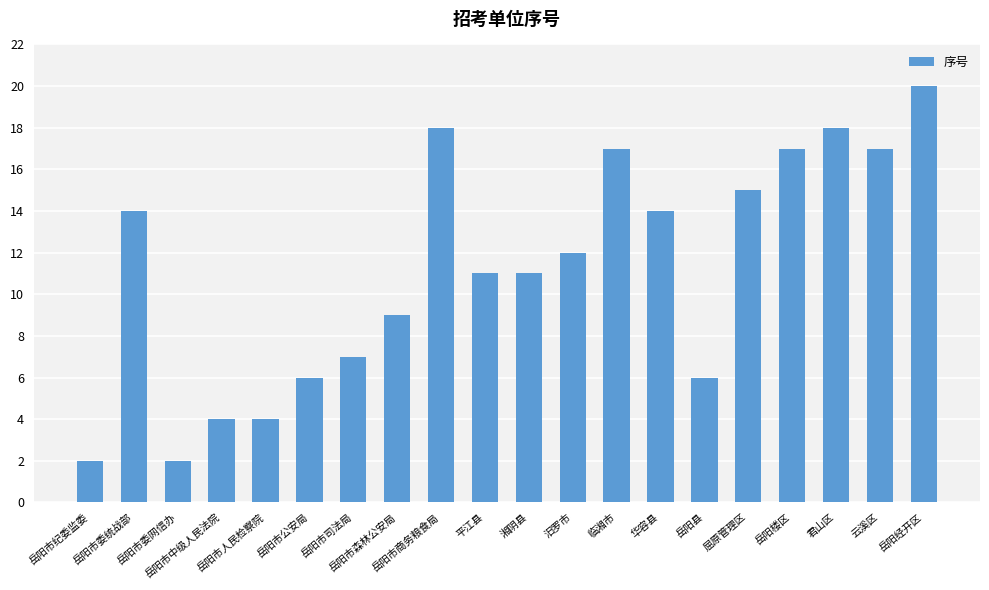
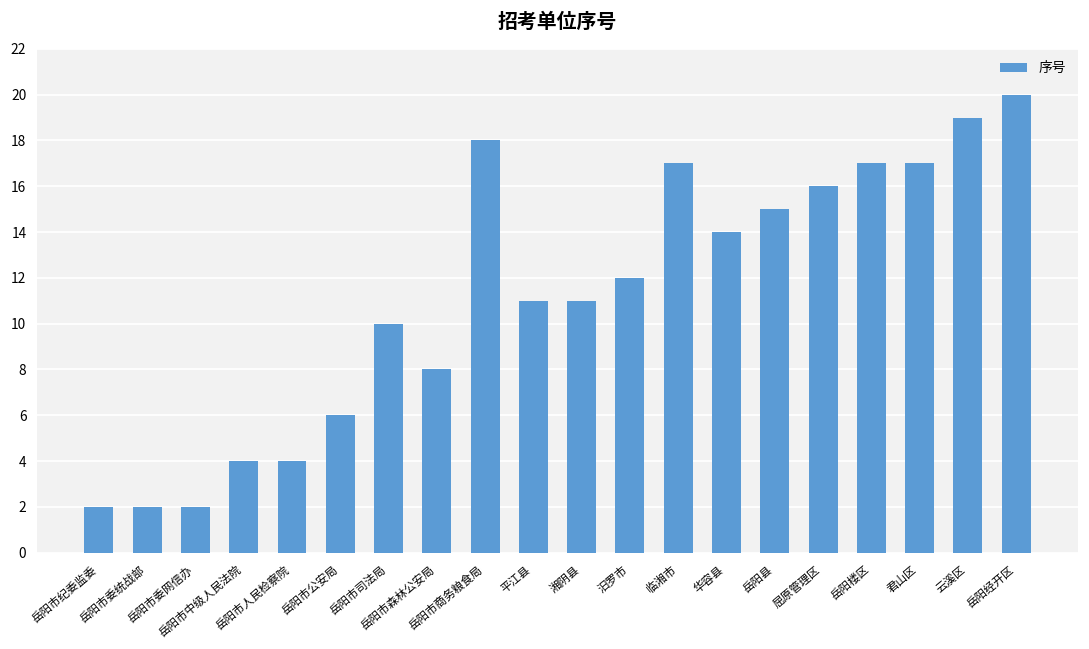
  {
    "岳阳市纪委监委": 2,
-   "岳阳市委统战部": 14,
+   "岳阳市委统战部": 2,
    "岳阳市委网信办": 2,
    "岳阳市中级人民法院": 4,
    "岳阳市人民检察院": 4,
    "岳阳市公安局": 6,
-   "岳阳市司法局": 7,
-   "岳阳市森林公安局": 9,
+   "岳阳市司法局": 10,
+   "岳阳市森林公安局": 8,
    "岳阳市商务粮食局": 18,
    "平江县": 11,
    "湘阴县": 11,
    "汨罗市": 12,
    "临湘市": 17,
    "华容县": 14,
-   "岳阳县": 6,
-   "屈原管理区": 15,
+   "岳阳县": 15,
+   "屈原管理区": 16,
    "岳阳楼区": 17,
-   "君山区": 18,
-   "云溪区": 17,
+   "君山区": 17,
+   "云溪区": 19,
    "岳阳经开区": 20
  }
